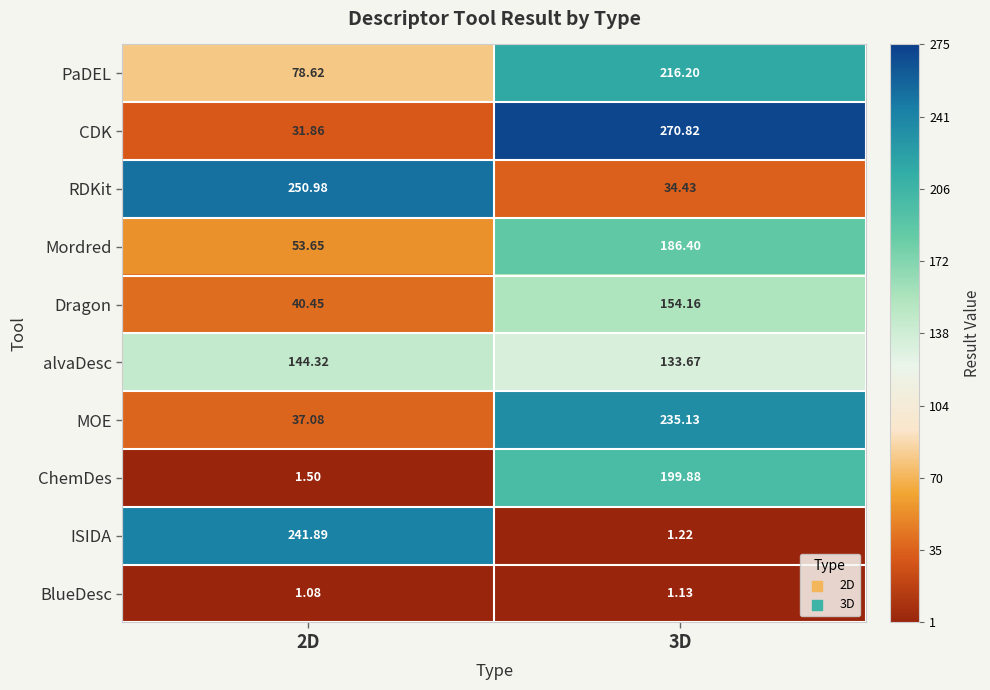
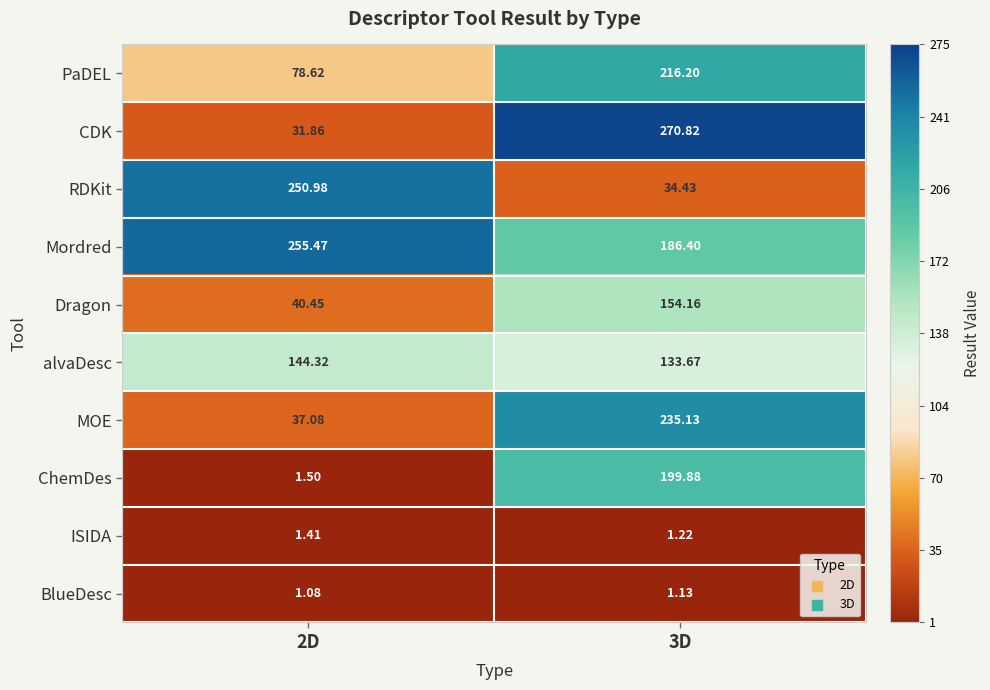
  {
    "PaDEL": {
      "2D": 78.62,
      "3D": 216.20
    },
    "CDK": {
      "2D": 31.86,
      "3D": 270.82
    },
    "RDKit": {
      "2D": 250.98,
      "3D": 34.43
    },
    "Mordred": {
-     "2D": 53.65,
+     "2D": 255.47,
      "3D": 186.40
    },
    "Dragon": {
      "2D": 40.45,
      "3D": 154.16
    },
    "alvaDesc": {
      "2D": 144.32,
      "3D": 133.67
    },
    "MOE": {
      "2D": 37.08,
      "3D": 235.13
    },
    "ChemDes": {
      "2D": 1.50,
      "3D": 199.88
    },
    "ISIDA": {
-     "2D": 241.89,
+     "2D": 1.41,
      "3D": 1.22
    },
    "BlueDesc": {
      "2D": 1.08,
      "3D": 1.13
    }
  }
